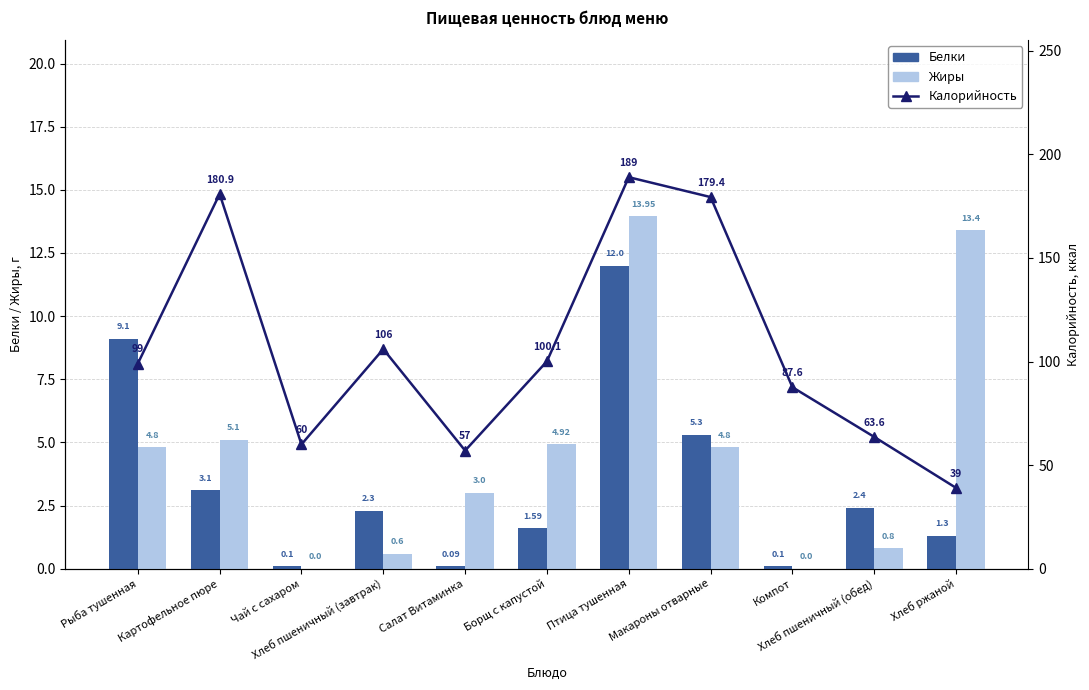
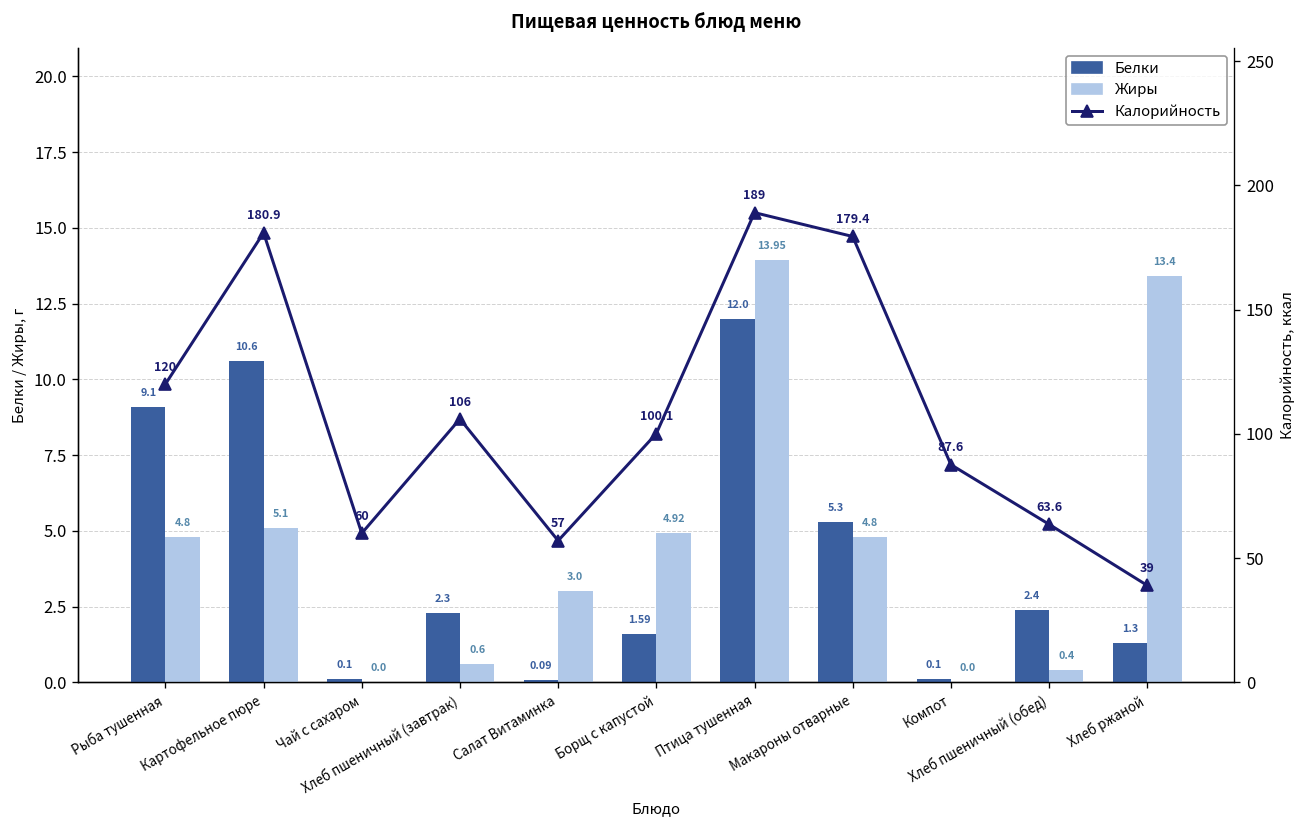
  {
    "Белки": {
      "Рыба тушенная": 9.1,
-     "Картофельное пюре": 3.1,
+     "Картофельное пюре": 10.6,
      "Чай с сахаром": 0.1,
      "Хлеб пшеничный (завтрак)": 2.3,
      "Салат Витаминка": 0.09,
      "Борщ с капустой": 1.59,
      "Птица тушенная": 12.0,
      "Макароны отварные": 5.3,
      "Компот": 0.1,
      "Хлеб пшеничный (обед)": 2.4,
      "Хлеб ржаной": 1.3
    },
    "Жиры": {
      "Рыба тушенная": 4.8,
      "Картофельное пюре": 5.1,
      "Чай с сахаром": 0.0,
      "Хлеб пшеничный (завтрак)": 0.6,
      "Салат Витаминка": 3.0,
      "Борщ с капустой": 4.92,
      "Птица тушенная": 13.95,
      "Макароны отварные": 4.8,
      "Компот": 0.0,
-     "Хлеб пшеничный (обед)": 0.8,
+     "Хлеб пшеничный (обед)": 0.4,
      "Хлеб ржаной": 13.4
    },
    "Калорийность": {
-     "Рыба тушенная": 99,
+     "Рыба тушенная": 120,
      "Картофельное пюре": 180.9,
      "Чай с сахаром": 60,
      "Хлеб пшеничный (завтрак)": 106,
      "Салат Витаминка": 57,
      "Борщ с капустой": 100.1,
      "Птица тушенная": 189,
      "Макароны отварные": 179.4,
      "Компот": 87.6,
      "Хлеб пшеничный (обед)": 63.6,
      "Хлеб ржаной": 39
    }
  }
